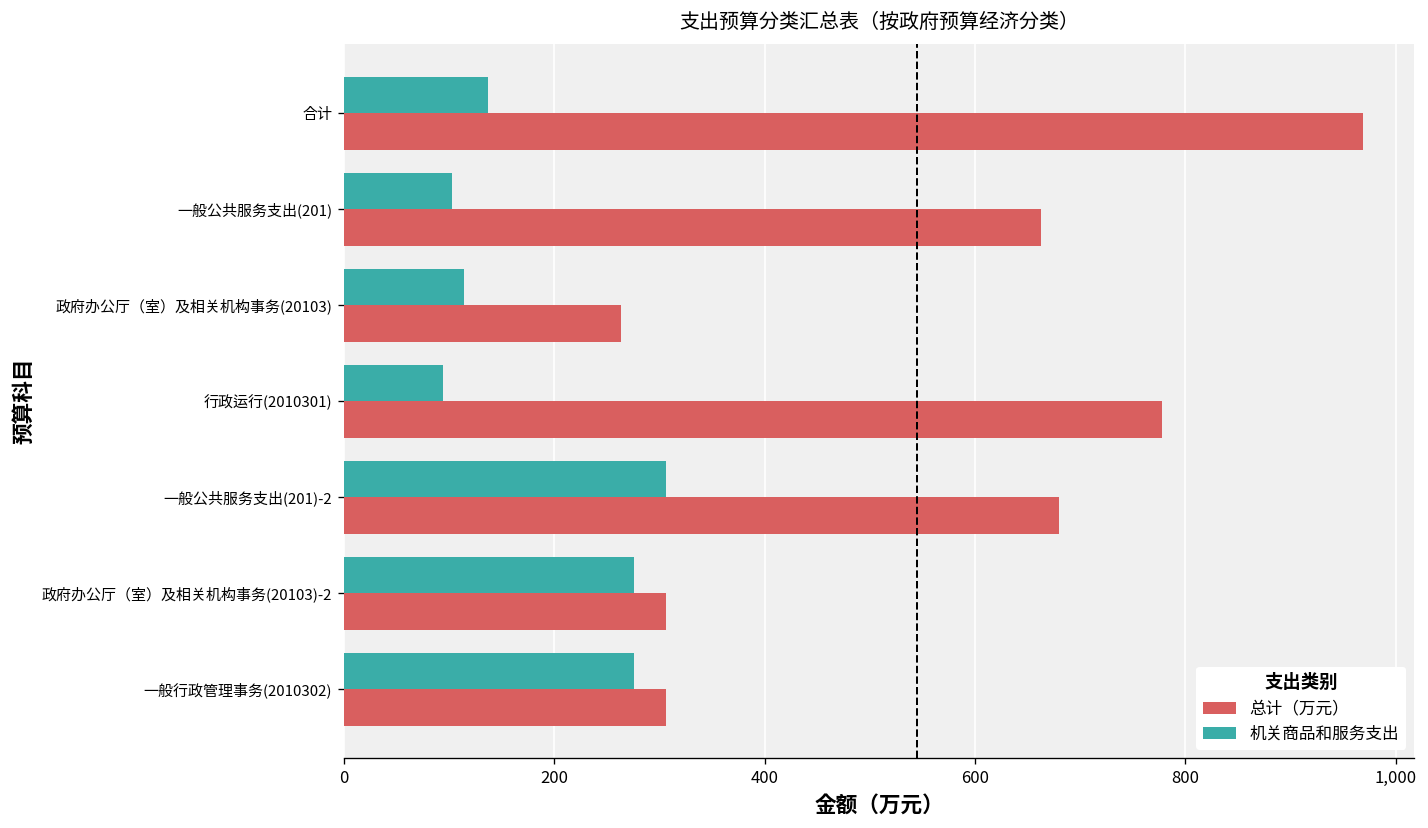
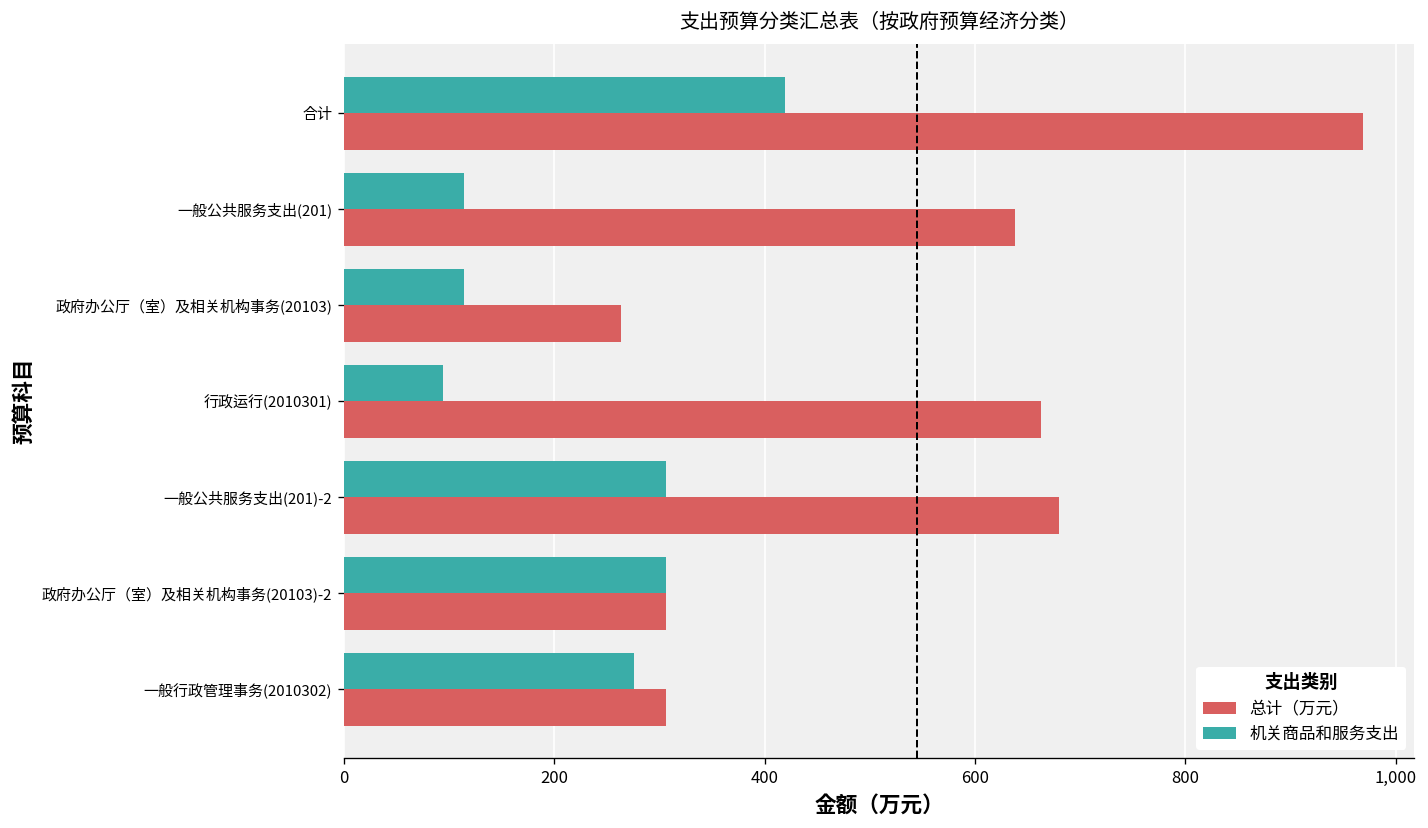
  {
    "总计（万元）": {
      "合计": 970,
-     "一般公共服务支出(201)": 660,
+     "一般公共服务支出(201)": 640,
      "政府办公厅（室）及相关机构事务(20103)": 260,
-     "行政运行(2010301)": 780,
+     "行政运行(2010301)": 660,
      "一般公共服务支出(201)-2": 680,
      "政府办公厅（室）及相关机构事务(20103)-2": 310,
      "一般行政管理事务(2010302)": 310
    },
    "机关商品和服务支出": {
-     "合计": 140,
-     "一般公共服务支出(201)": 100,
+     "合计": 420,
+     "一般公共服务支出(201)": 110,
      "政府办公厅（室）及相关机构事务(20103)": 110,
      "行政运行(2010301)": 90,
      "一般公共服务支出(201)-2": 310,
-     "政府办公厅（室）及相关机构事务(20103)-2": 280,
+     "政府办公厅（室）及相关机构事务(20103)-2": 310,
      "一般行政管理事务(2010302)": 280
    }
  }
